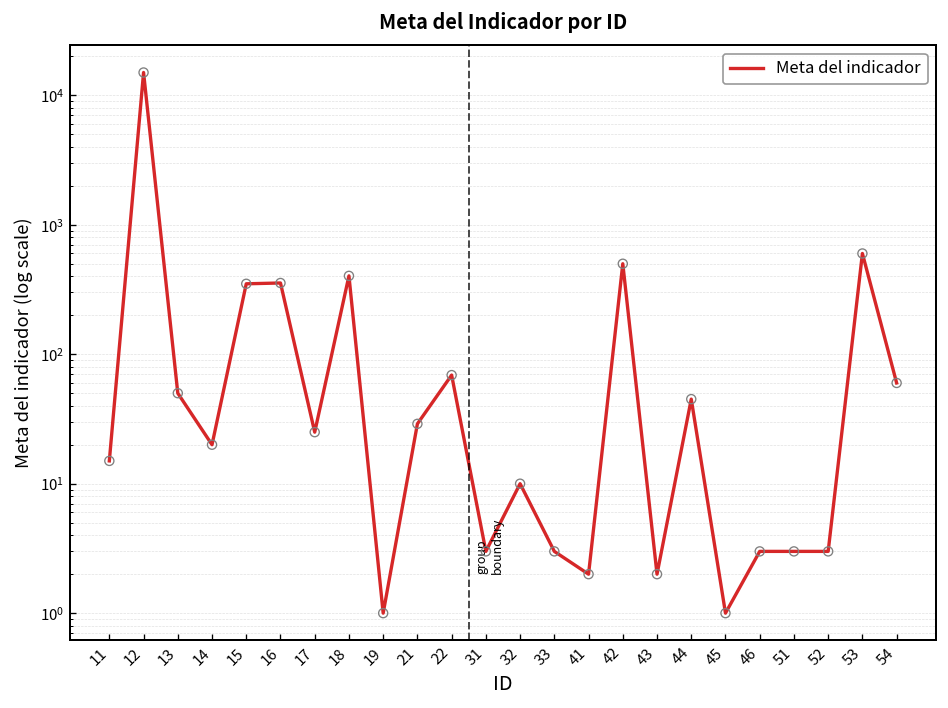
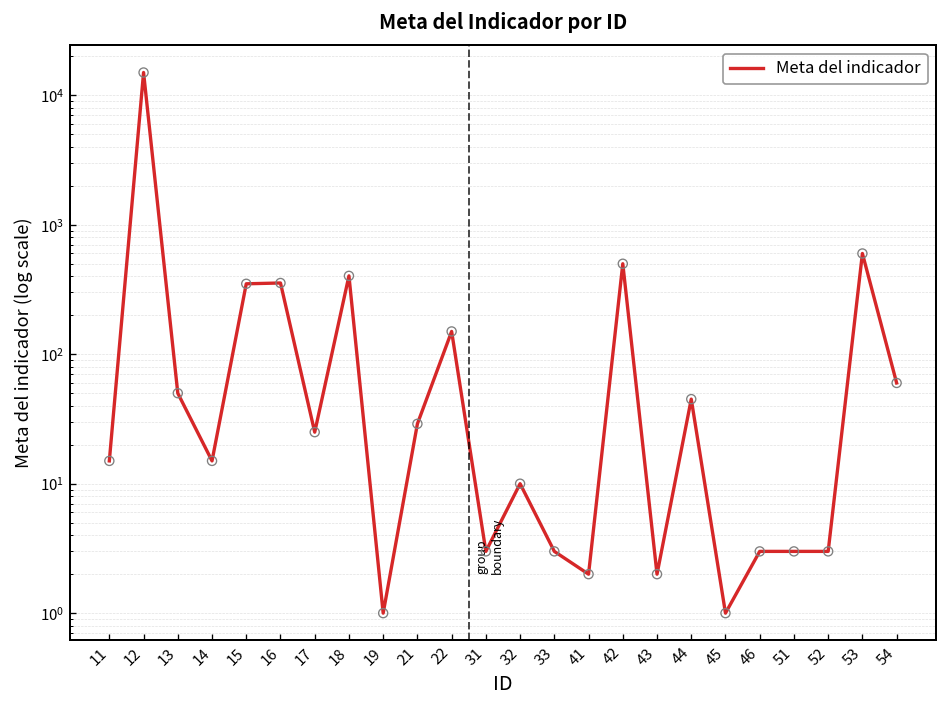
  {
    "11": 15,
    "12": 15000,
    "13": 50,
-   "14": 20,
+   "14": 15,
    "15": 350,
    "16": 360,
    "17": 25,
    "18": 400,
    "19": 1,
    "21": 29,
-   "22": 70,
+   "22": 150,
    "31": 3,
    "32": 10,
    "33": 3,
    "41": 2,
    "42": 500,
    "43": 2,
    "44": 45,
    "45": 1,
    "46": 3,
    "51": 3,
    "52": 3,
    "53": 600,
    "54": 60
  }
